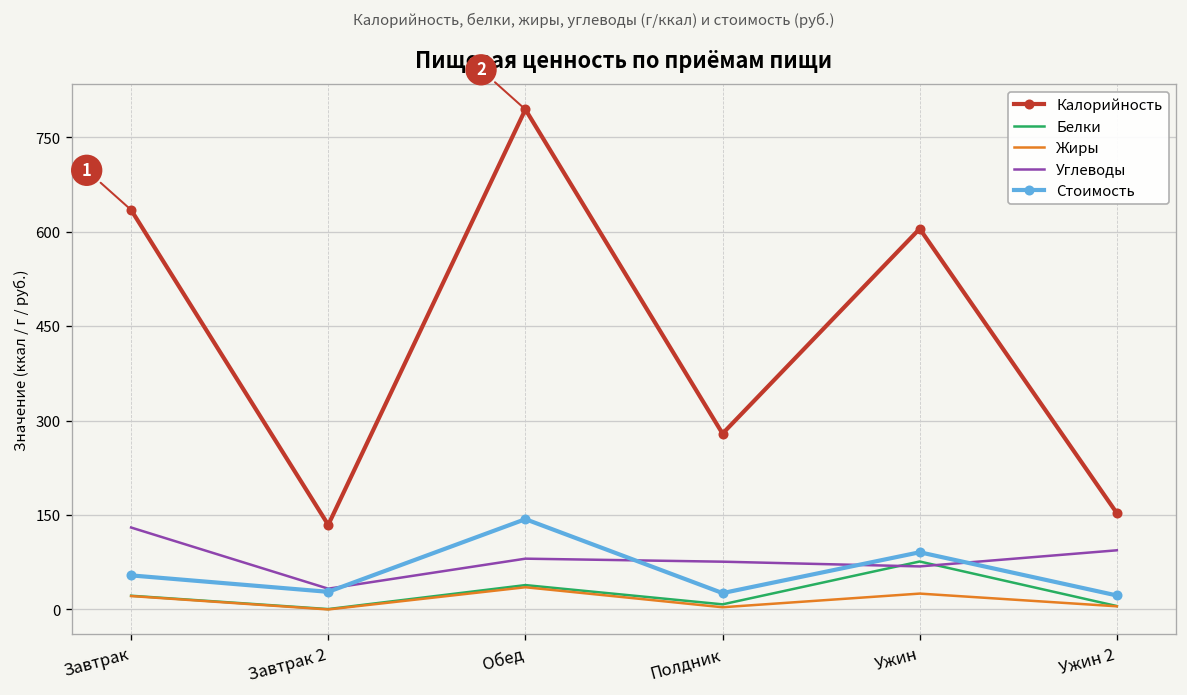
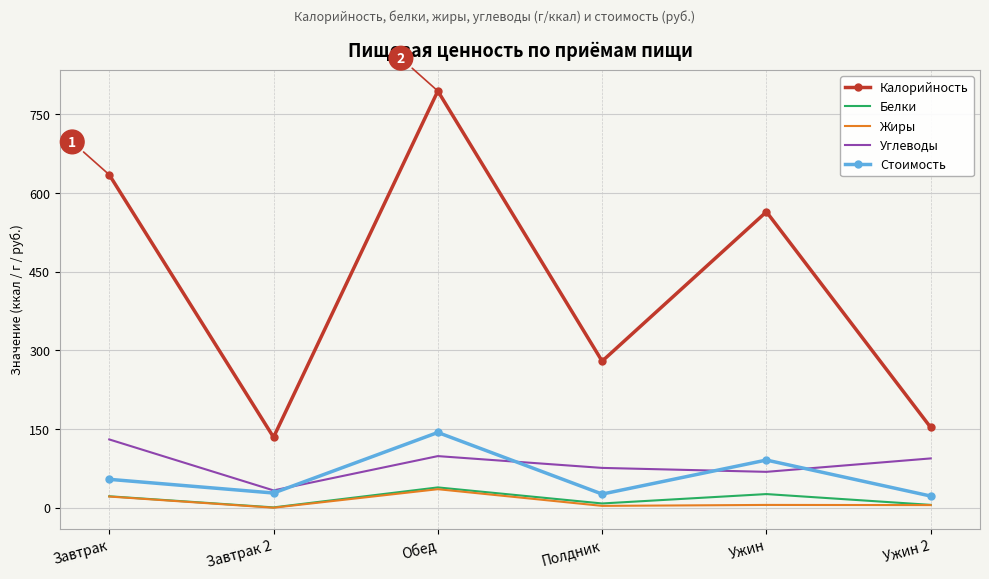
  {
    "Калорийность": {
      "Завтрак": 630,
      "Завтрак 2": 130,
      "Обед": 790,
      "Полдник": 280,
-     "Ужин": 610,
+     "Ужин": 560,
      "Ужин 2": 150
    },
    "Белки": {
-     "Ужин": 80
+     "Ужин": 30
    },
    "Жиры": {
-     "Ужин": 30
+     "Ужин": 10
    },
    "Углеводы": {
      "Завтрак": 130,
      "Завтрак 2": 30,
-     "Обед": 80,
+     "Обед": 100,
      "Полдник": 80,
      "Ужин": 70,
      "Ужин 2": 90
    },
    "Стоимость": {
      "Завтрак": 50,
      "Завтрак 2": 30,
      "Обед": 140,
      "Полдник": 30,
      "Ужин": 90,
      "Ужин 2": 20
    }
  }
